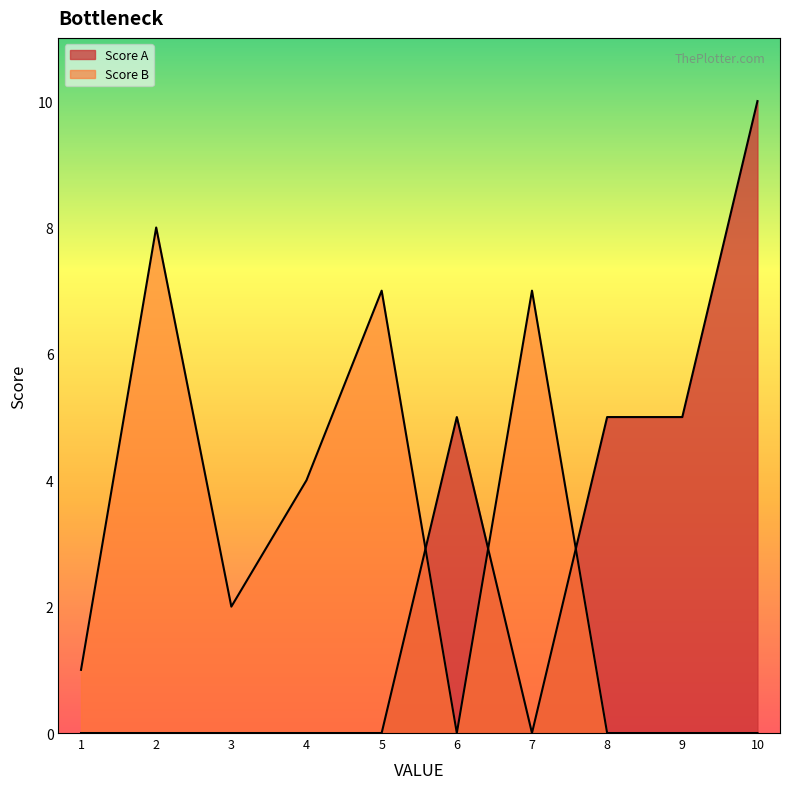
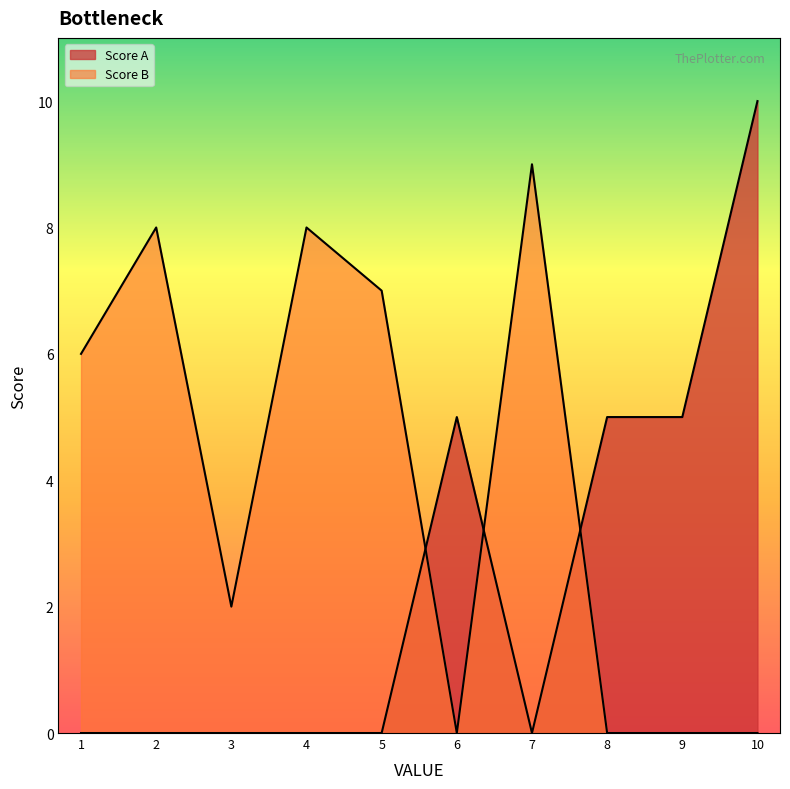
  {
    "Score A": {
      "1": 0,
      "2": 0,
      "3": 0,
      "4": 0,
      "5": 0,
      "6": 5,
      "7": 0,
      "8": 5,
      "9": 5,
      "10": 10
    },
    "Score B": {
-     "1": 1,
+     "1": 6,
      "2": 8,
      "3": 2,
-     "4": 4,
+     "4": 8,
      "5": 7,
      "6": 0,
-     "7": 7,
+     "7": 9,
      "8": 0,
      "9": 0,
      "10": 0
    }
  }
